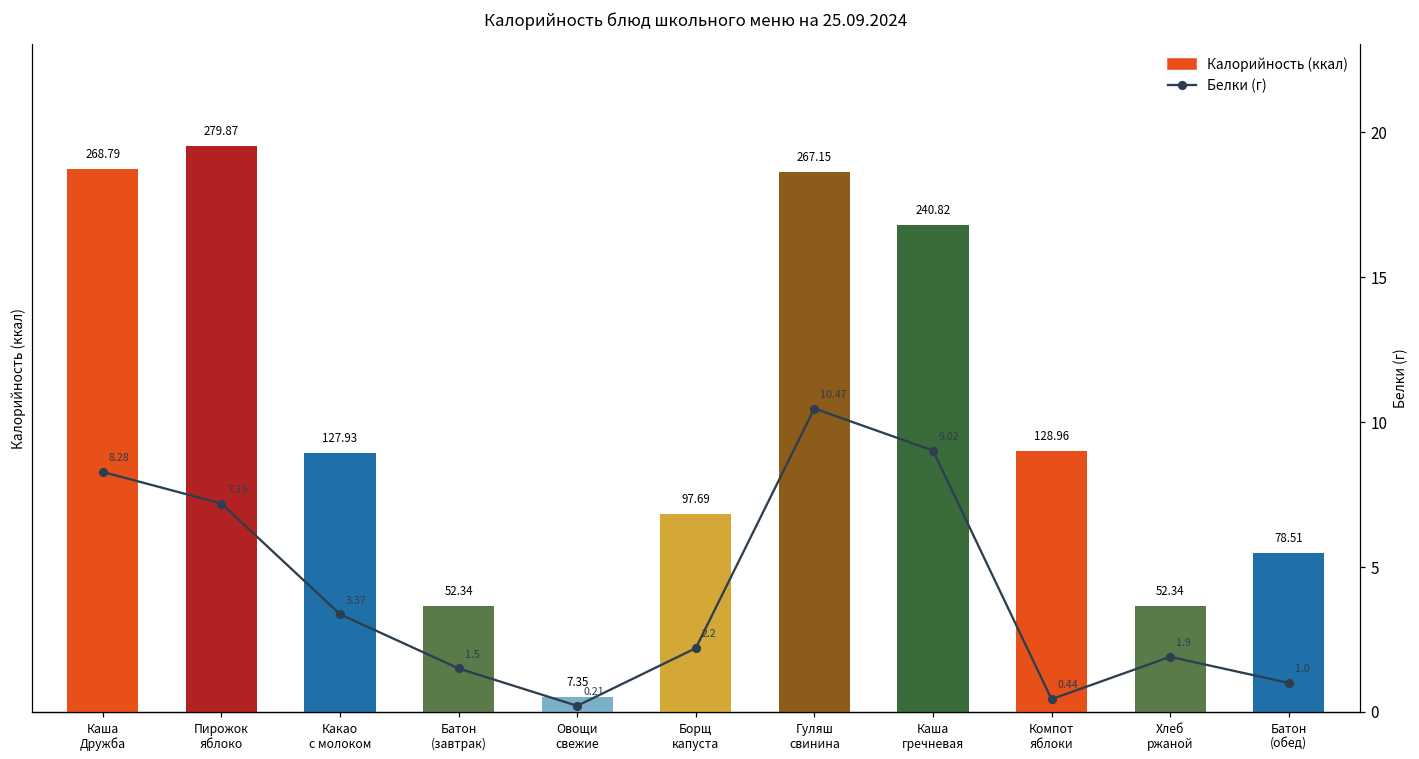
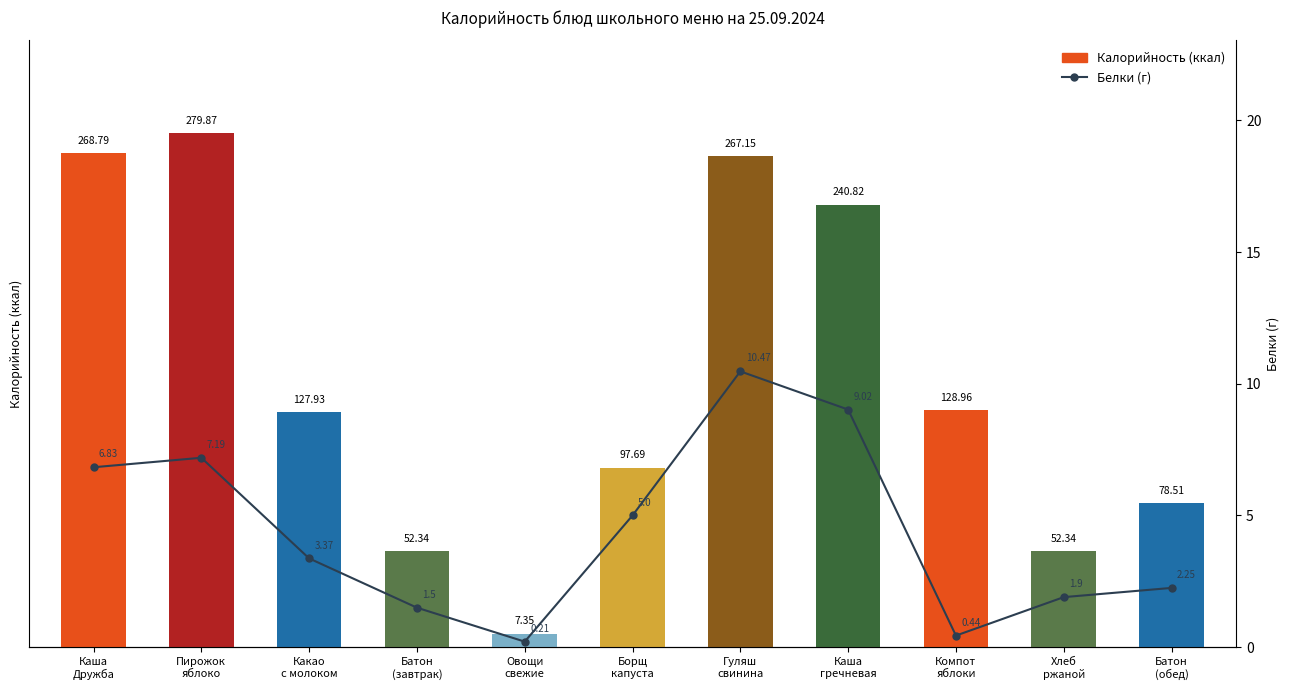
  {
    "Белки (г)": {
-     "Каша Дружба": 8.28,
+     "Каша Дружба": 6.83,
      "Пирожок яблоко": 7.19,
      "Какао с молоком": 3.37,
      "Батон (завтрак)": 1.5,
      "Овощи свежие": 0.21,
-     "Борщ капуста": 2.2,
+     "Борщ капуста": 5.0,
      "Гуляш свинина": 10.47,
      "Компот яблоки": 0.44,
      "Хлеб ржаной": 1.9,
-     "Батон (обед)": 1.0
+     "Батон (обед)": 2.25
    }
  }
